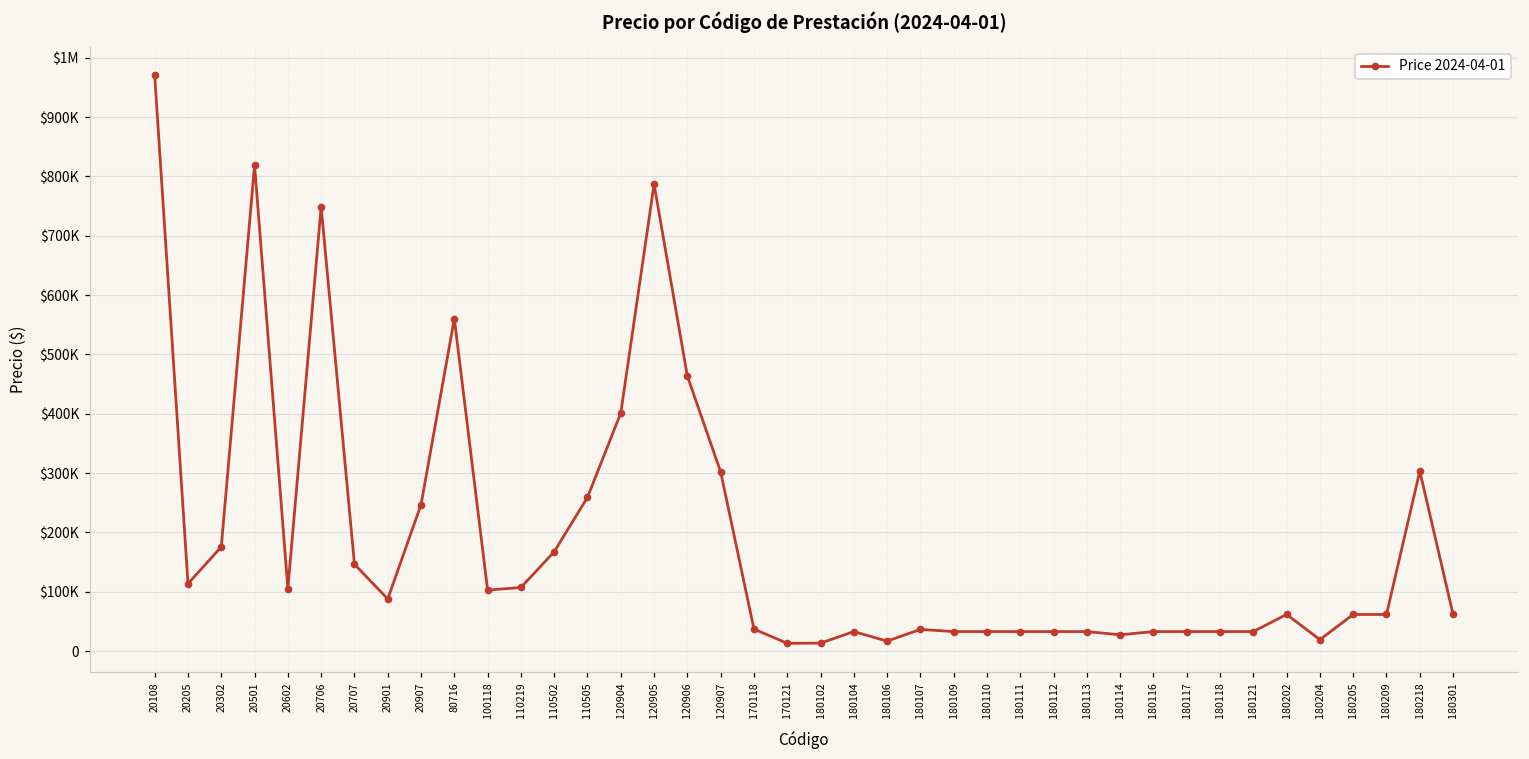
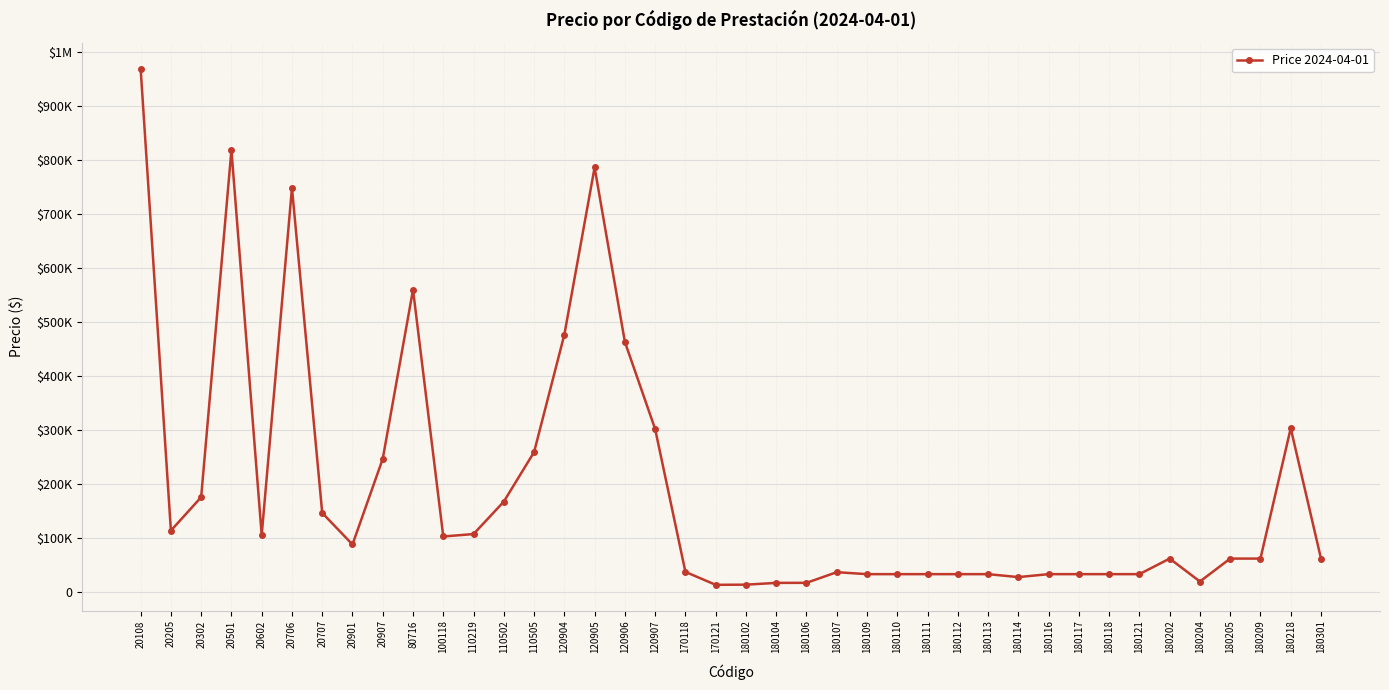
  {
    "20108": "$970000",
    "20205": "$110000",
    "20302": "$180000",
    "20501": "$820000",
    "20602": "$110000",
    "20706": "$750000",
    "20707": "$150000",
    "20901": "$90000",
    "20907": "$250000",
    "80716": "$560000",
    "100118": "$100000",
    "110219": "$110000",
    "110502": "$170000",
    "110505": "$260000",
-   "120904": "$400000",
+   "120904": "$480000",
    "120905": "$790000",
    "120906": "$460000",
    "120907": "$300000",
    "170118": "$40000",
    "170121": "$10000",
    "180102": "$10000",
-   "180104": "$30000",
+   "180104": "$20000",
    "180106": "$20000",
    "180107": "$40000",
    "180109": "$30000",
    "180110": "$30000",
    "180111": "$30000",
    "180112": "$30000",
    "180113": "$30000",
    "180114": "$30000",
    "180116": "$30000",
    "180117": "$30000",
    "180118": "$30000",
    "180121": "$30000",
    "180202": "$60000",
    "180204": "$20000",
    "180205": "$60000",
    "180209": "$60000",
    "180218": "$300000",
    "180301": "$60000"
  }
